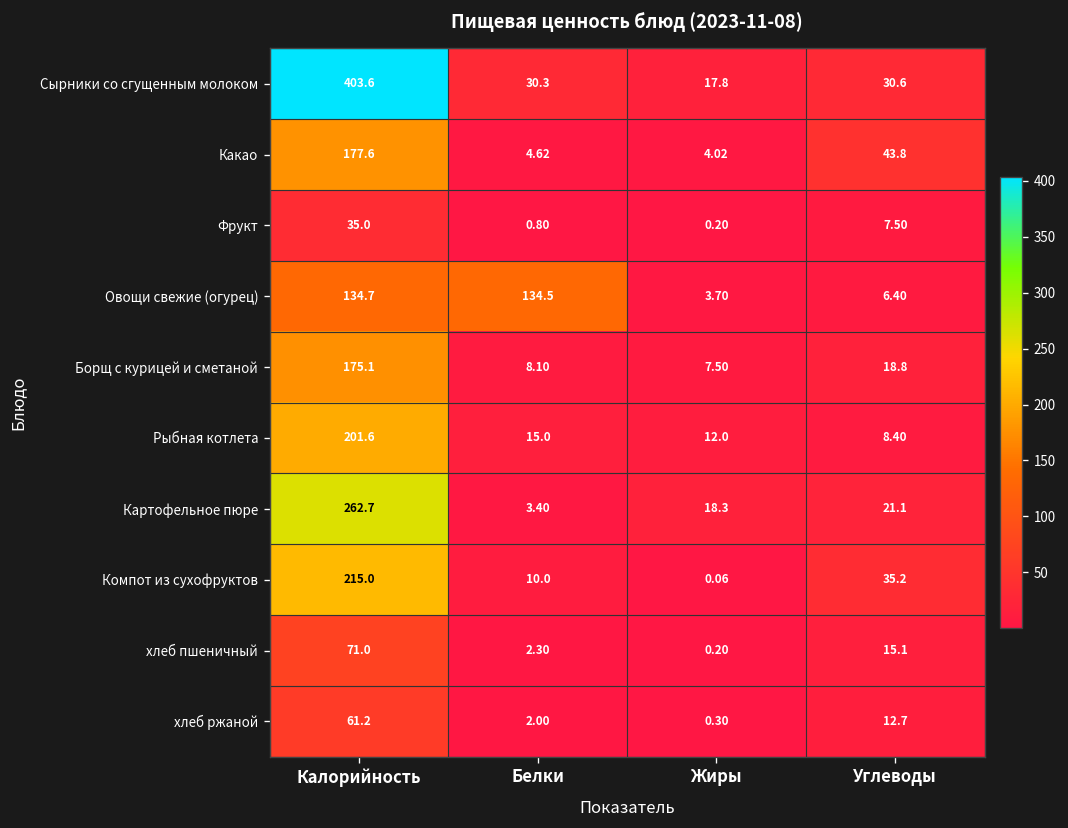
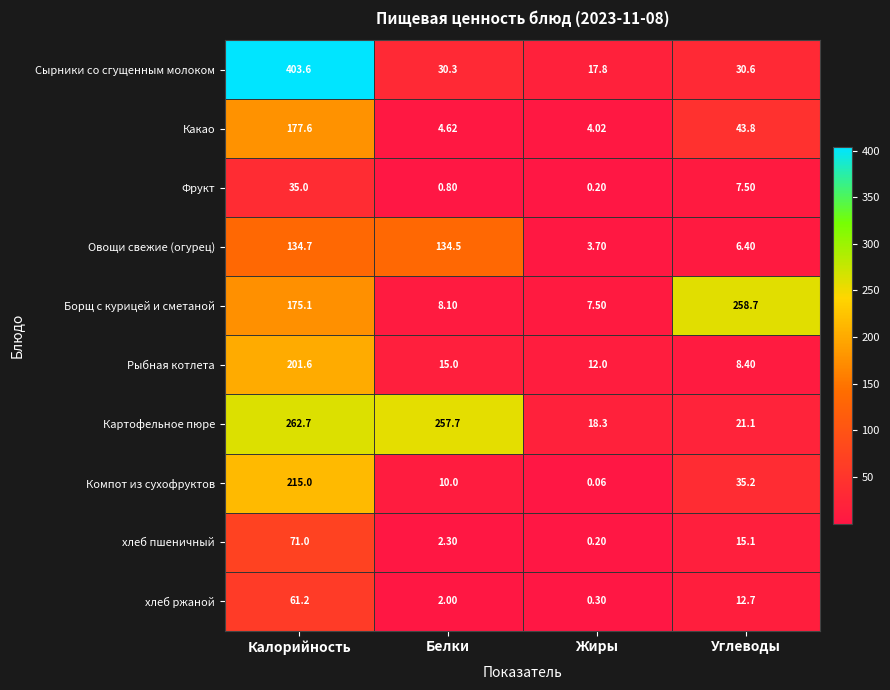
  {
    "Сырники со сгущенным молоком": {
      "Калорийность": 403.6,
      "Белки": 30.3,
      "Жиры": 17.8,
      "Углеводы": 30.6
    },
    "Какао": {
      "Калорийность": 177.6,
      "Белки": 4.62,
      "Жиры": 4.02,
      "Углеводы": 43.8
    },
    "Фрукт": {
      "Калорийность": 35.0,
      "Белки": 0.80,
      "Жиры": 0.20,
      "Углеводы": 7.50
    },
    "Овощи свежие (огурец)": {
      "Калорийность": 134.7,
      "Белки": 134.5,
      "Жиры": 3.70,
      "Углеводы": 6.40
    },
    "Борщ с курицей и сметаной": {
      "Калорийность": 175.1,
      "Белки": 8.10,
      "Жиры": 7.50,
-     "Углеводы": 18.8
+     "Углеводы": 258.7
    },
    "Рыбная котлета": {
      "Калорийность": 201.6,
      "Белки": 15.0,
      "Жиры": 12.0,
      "Углеводы": 8.40
    },
    "Картофельное пюре": {
      "Калорийность": 262.7,
-     "Белки": 3.40,
+     "Белки": 257.7,
      "Жиры": 18.3,
      "Углеводы": 21.1
    },
    "Компот из сухофруктов": {
      "Калорийность": 215.0,
      "Белки": 10.0,
      "Жиры": 0.06,
      "Углеводы": 35.2
    },
    "хлеб пшеничный": {
      "Калорийность": 71.0,
      "Белки": 2.30,
      "Жиры": 0.20,
      "Углеводы": 15.1
    },
    "хлеб ржаной": {
      "Калорийность": 61.2,
      "Белки": 2.00,
      "Жиры": 0.30,
      "Углеводы": 12.7
    }
  }
